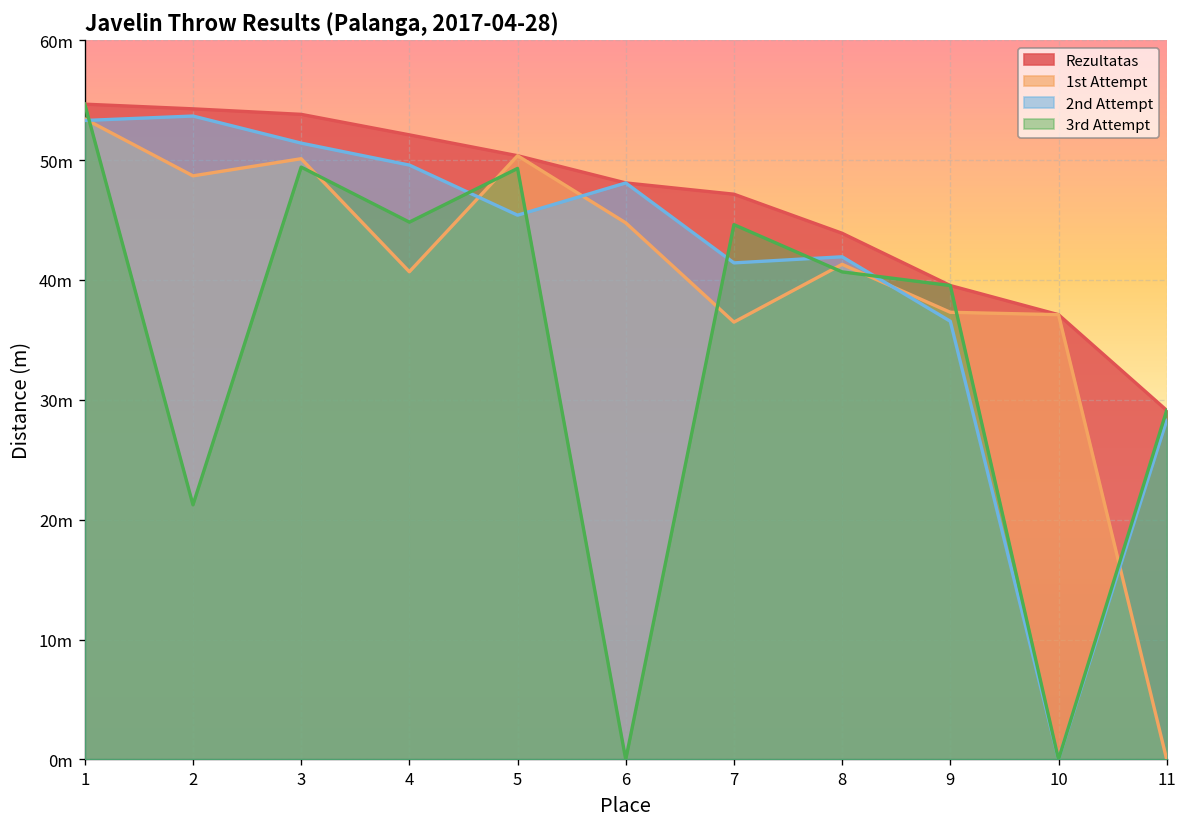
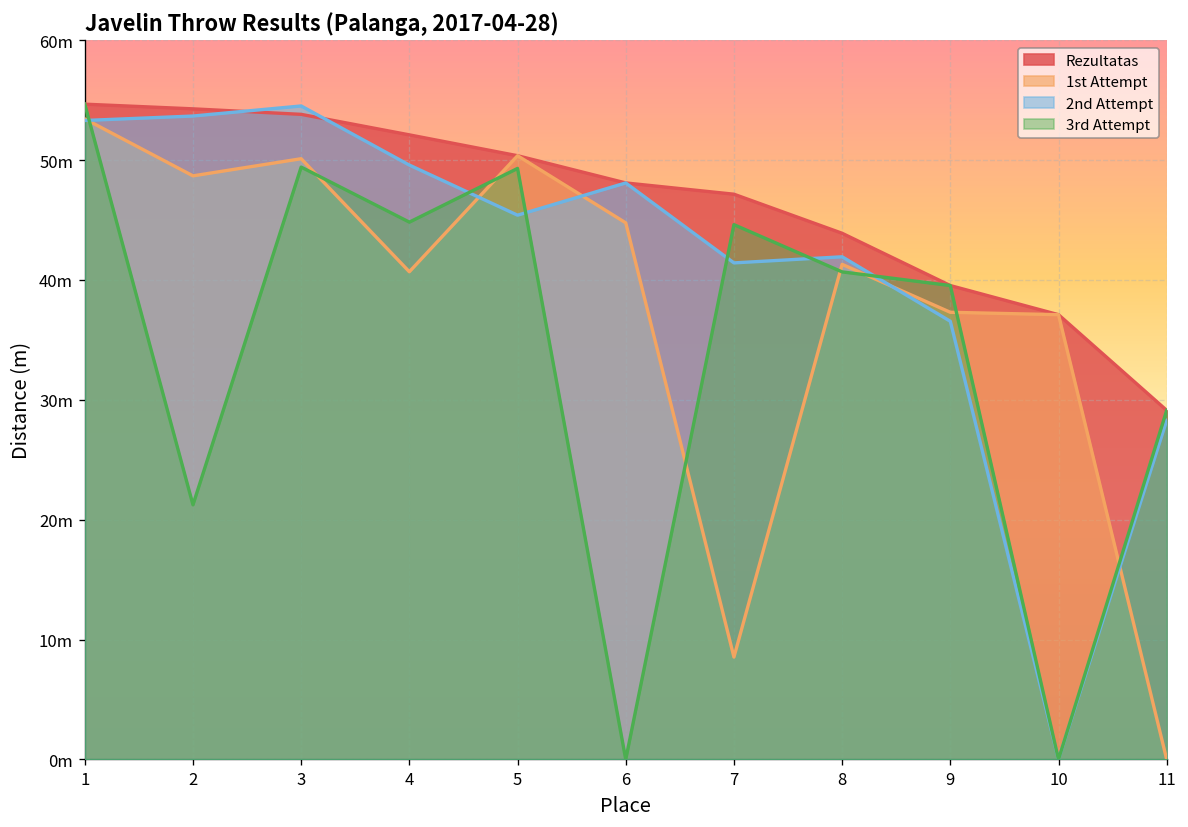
  {
    "Rezultatas": {
      "2": "54m",
      "3": "54m",
      "4": "52m",
      "7": "47m",
      "8": "44m"
    },
    "1st Attempt": {
      "2": "49m",
      "3": "50m",
      "4": "41m",
      "6": "45m",
-     "7": "36m",
+     "7": "9m",
      "8": "41m",
      "9": "37m",
      "11": "0m"
    },
    "2nd Attempt": {
      "2": "54m",
-     "3": "51m",
+     "3": "55m",
      "4": "50m",
      "5": "45m",
      "7": "41m",
      "8": "42m",
      "9": "37m",
      "11": "28m"
    },
    "3rd Attempt": {
      "2": "21m",
      "3": "49m",
      "4": "45m",
      "5": "49m",
      "6": "0m",
      "7": "45m",
      "8": "41m"
    }
  }
